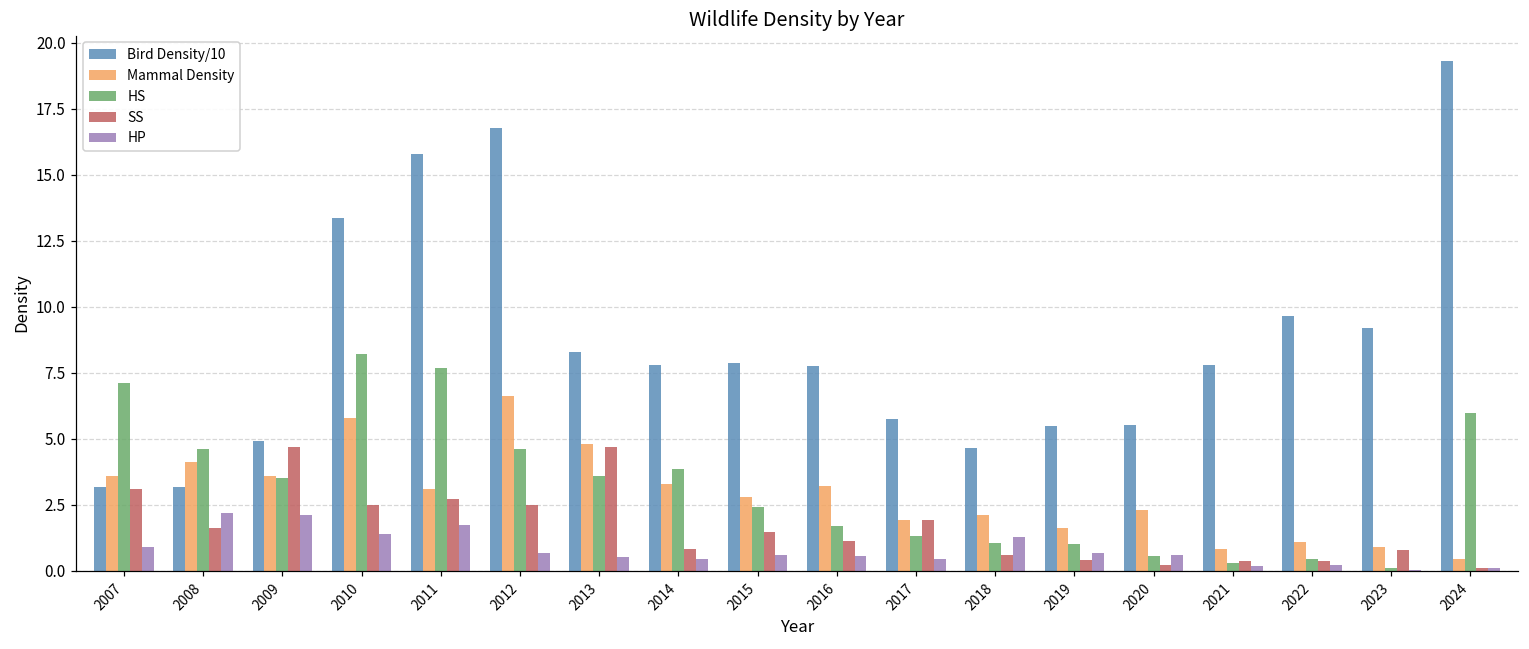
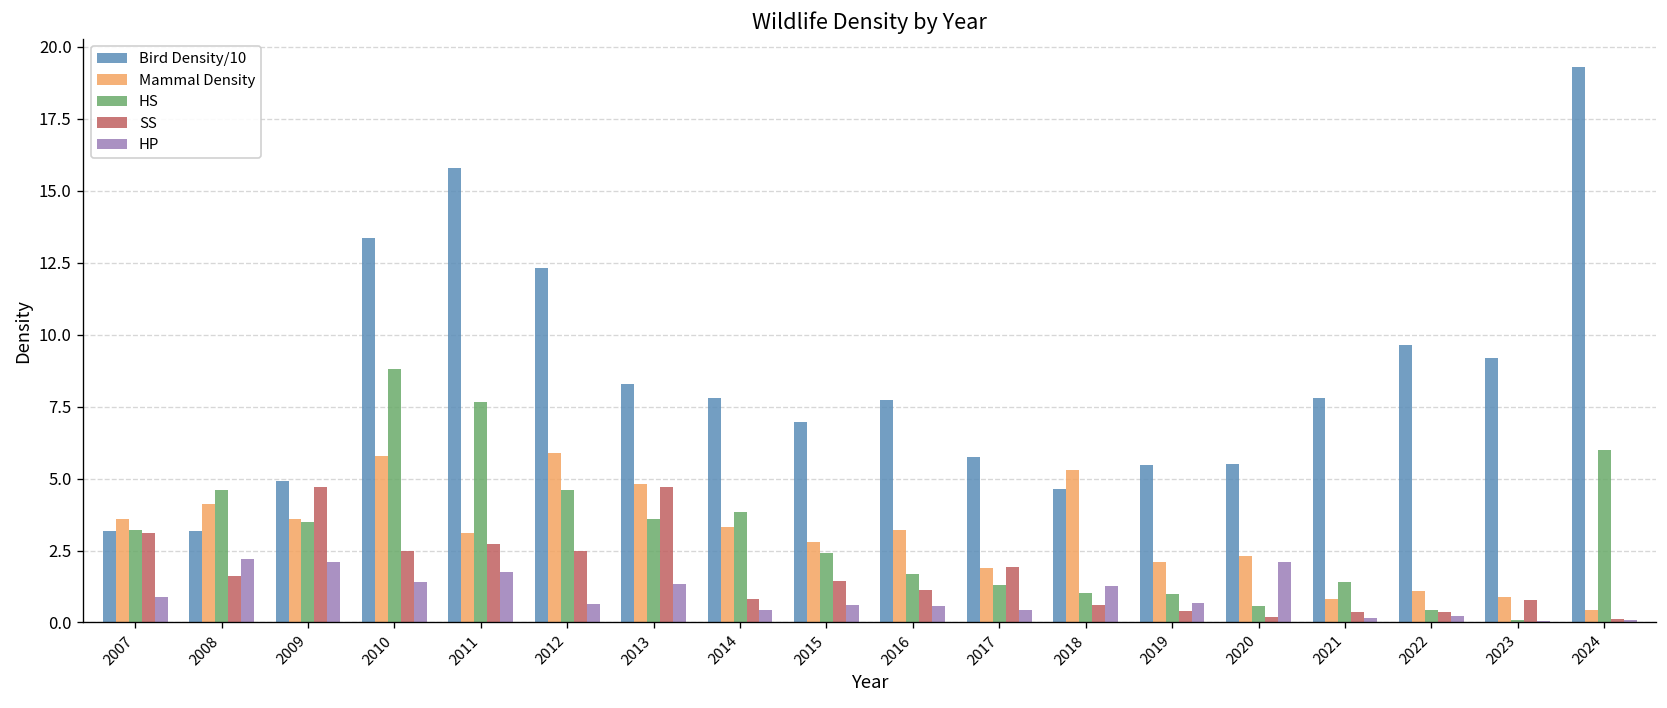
  {
    "Bird Density/10": {
      "2007": 3.2,
      "2008": 3.2,
      "2009": 4.9,
      "2010": 13.4,
      "2011": 15.8,
-     "2012": 16.8,
+     "2012": 12.3,
      "2013": 8.3,
      "2014": 7.8,
-     "2015": 7.9,
+     "2015": 7.0,
      "2016": 7.7,
      "2017": 5.8,
      "2018": 4.6,
      "2019": 5.5,
      "2020": 5.5,
      "2021": 7.8,
      "2022": 9.7,
      "2023": 9.2,
      "2024": 19.3
    },
    "Mammal Density": {
      "2007": 3.6,
      "2008": 4.1,
      "2009": 3.6,
      "2010": 5.8,
      "2011": 3.1,
-     "2012": 6.6,
+     "2012": 5.9,
      "2013": 4.8,
      "2014": 3.3,
      "2015": 2.8,
      "2016": 3.2,
      "2017": 1.9,
-     "2018": 2.1,
-     "2019": 1.6,
+     "2018": 5.3,
+     "2019": 2.1,
      "2020": 2.3,
      "2021": 0.8,
      "2022": 1.1,
      "2023": 0.9,
      "2024": 0.5
    },
    "HS": {
-     "2007": 7.1,
+     "2007": 3.2,
      "2008": 4.6,
      "2009": 3.5,
-     "2010": 8.2,
+     "2010": 8.8,
      "2011": 7.7,
      "2012": 4.6,
      "2013": 3.6,
      "2014": 3.9,
      "2015": 2.4,
      "2016": 1.7,
      "2017": 1.3,
      "2018": 1.0,
      "2019": 1.0,
      "2020": 0.6,
-     "2021": 0.3,
+     "2021": 1.4,
      "2022": 0.5,
      "2024": 6.0
    },
    "SS": {
      "2007": 3.1,
      "2008": 1.6,
      "2009": 4.7,
      "2010": 2.5,
      "2011": 2.7,
      "2012": 2.5,
      "2013": 4.7,
      "2014": 0.8,
      "2015": 1.5,
      "2016": 1.1,
      "2017": 1.9,
      "2018": 0.6,
      "2019": 0.4,
      "2020": 0.2,
      "2021": 0.4,
      "2022": 0.4,
      "2023": 0.8,
      "2024": 0.1
    },
    "HP": {
      "2007": 0.9,
      "2008": 2.2,
      "2009": 2.1,
      "2010": 1.4,
      "2011": 1.7,
      "2012": 0.7,
-     "2013": 0.5,
+     "2013": 1.4,
      "2014": 0.5,
      "2015": 0.6,
      "2016": 0.6,
      "2017": 0.5,
      "2018": 1.3,
      "2019": 0.7,
-     "2020": 0.6,
+     "2020": 2.1,
      "2021": 0.2,
      "2022": 0.2
    }
  }
